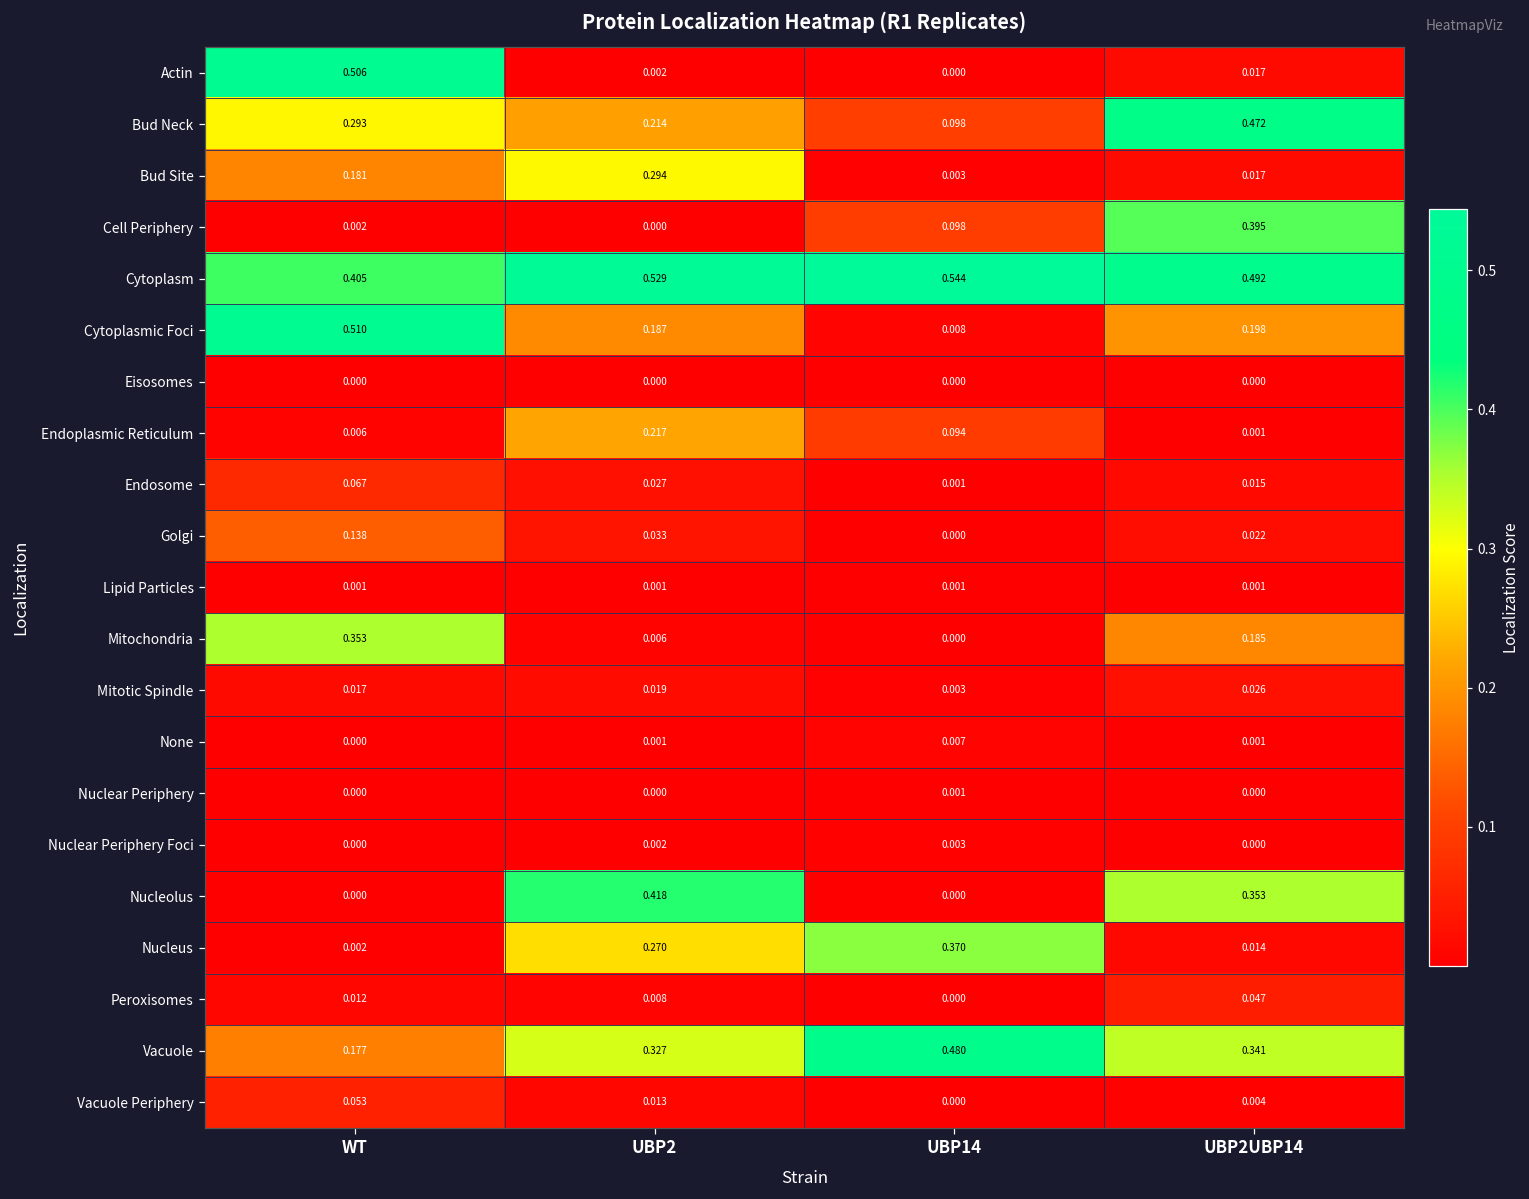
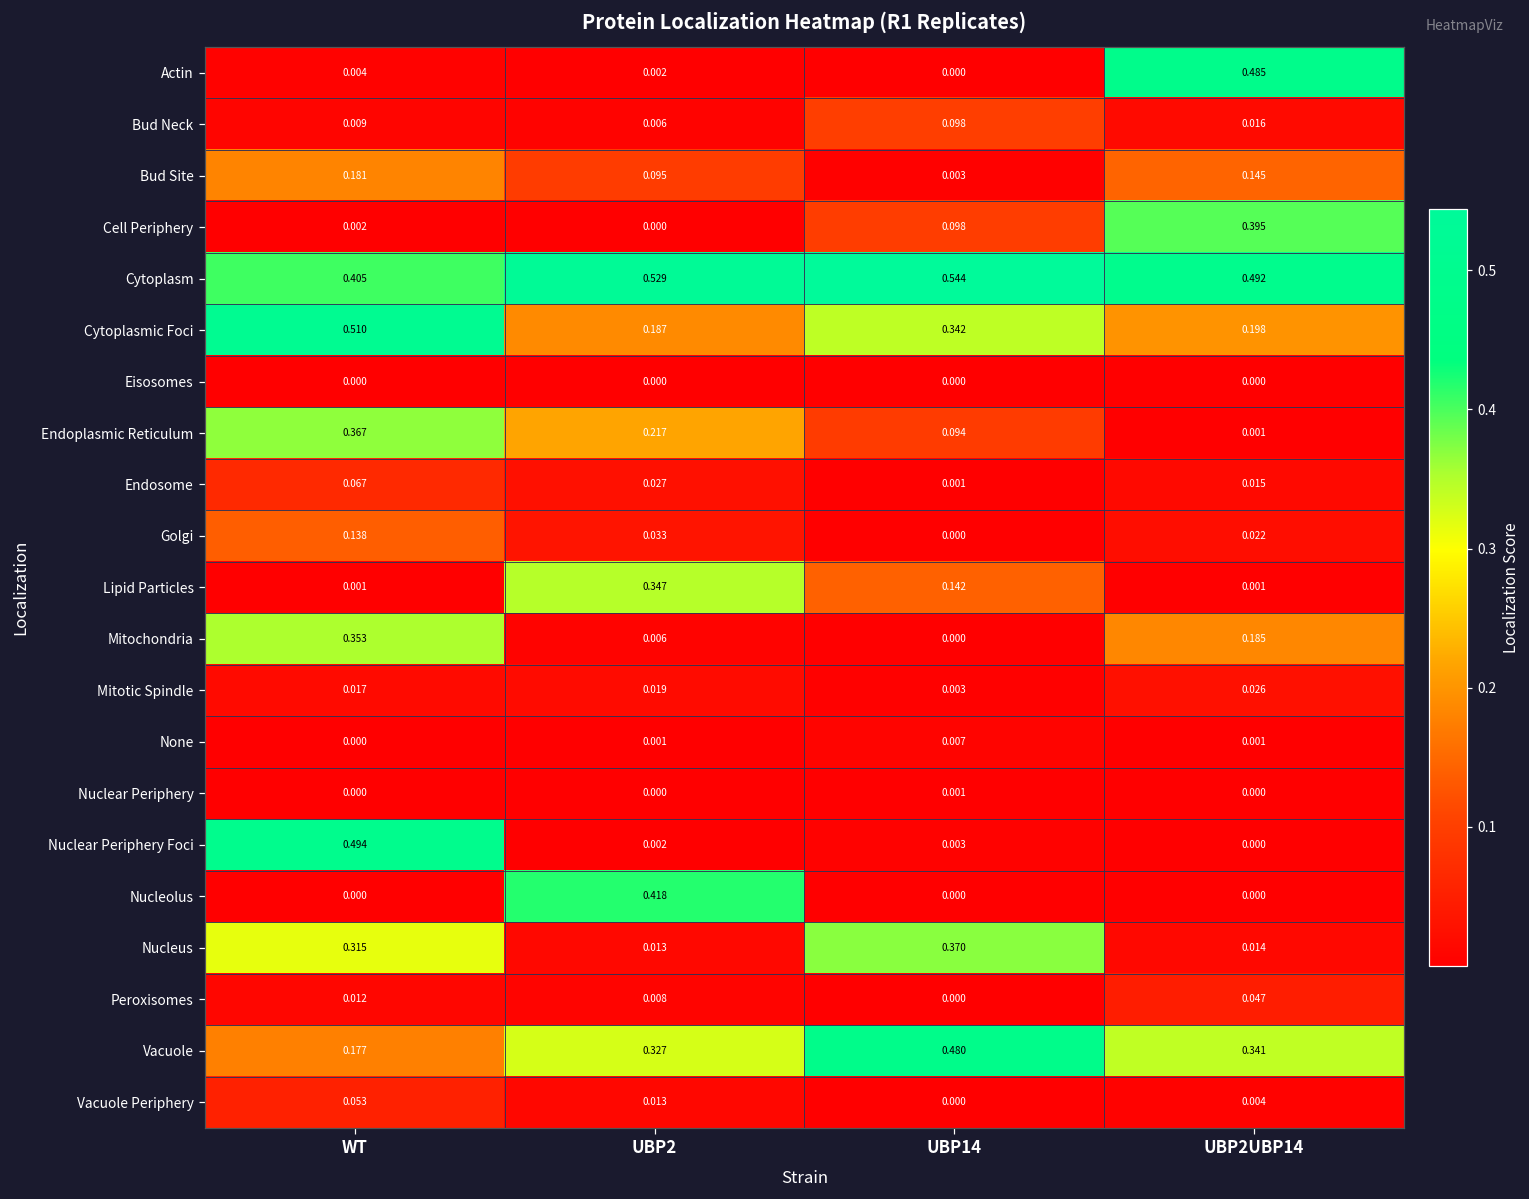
  {
    "Actin": {
-     "WT": 0.506,
+     "WT": 0.004,
      "UBP2": 0.002,
      "UBP14": 0.000,
-     "UBP2UBP14": 0.017
+     "UBP2UBP14": 0.485
    },
    "Bud Neck": {
-     "WT": 0.293,
-     "UBP2": 0.214,
+     "WT": 0.009,
+     "UBP2": 0.006,
      "UBP14": 0.098,
-     "UBP2UBP14": 0.472
+     "UBP2UBP14": 0.016
    },
    "Bud Site": {
      "WT": 0.181,
-     "UBP2": 0.294,
+     "UBP2": 0.095,
      "UBP14": 0.003,
-     "UBP2UBP14": 0.017
+     "UBP2UBP14": 0.145
    },
    "Cell Periphery": {
      "WT": 0.002,
      "UBP2": 0.000,
      "UBP14": 0.098,
      "UBP2UBP14": 0.395
    },
    "Cytoplasm": {
      "WT": 0.405,
      "UBP2": 0.529,
      "UBP14": 0.544,
      "UBP2UBP14": 0.492
    },
    "Cytoplasmic Foci": {
      "WT": 0.510,
      "UBP2": 0.187,
-     "UBP14": 0.008,
+     "UBP14": 0.342,
      "UBP2UBP14": 0.198
    },
    "Eisosomes": {
      "WT": 0.000,
      "UBP2": 0.000,
      "UBP14": 0.000,
      "UBP2UBP14": 0.000
    },
    "Endoplasmic Reticulum": {
-     "WT": 0.006,
+     "WT": 0.367,
      "UBP2": 0.217,
      "UBP14": 0.094,
      "UBP2UBP14": 0.001
    },
    "Endosome": {
      "WT": 0.067,
      "UBP2": 0.027,
      "UBP14": 0.001,
      "UBP2UBP14": 0.015
    },
    "Golgi": {
      "WT": 0.138,
      "UBP2": 0.033,
      "UBP14": 0.000,
      "UBP2UBP14": 0.022
    },
    "Lipid Particles": {
      "WT": 0.001,
-     "UBP2": 0.001,
-     "UBP14": 0.001,
+     "UBP2": 0.347,
+     "UBP14": 0.142,
      "UBP2UBP14": 0.001
    },
    "Mitochondria": {
      "WT": 0.353,
      "UBP2": 0.006,
      "UBP14": 0.000,
      "UBP2UBP14": 0.185
    },
    "Mitotic Spindle": {
      "WT": 0.017,
      "UBP2": 0.019,
      "UBP14": 0.003,
      "UBP2UBP14": 0.026
    },
    "None": {
      "WT": 0.000,
      "UBP2": 0.001,
      "UBP14": 0.007,
      "UBP2UBP14": 0.001
    },
    "Nuclear Periphery": {
      "WT": 0.000,
      "UBP2": 0.000,
      "UBP14": 0.001,
      "UBP2UBP14": 0.000
    },
    "Nuclear Periphery Foci": {
-     "WT": 0.000,
+     "WT": 0.494,
      "UBP2": 0.002,
      "UBP14": 0.003,
      "UBP2UBP14": 0.000
    },
    "Nucleolus": {
      "WT": 0.000,
      "UBP2": 0.418,
      "UBP14": 0.000,
-     "UBP2UBP14": 0.353
+     "UBP2UBP14": 0.000
    },
    "Nucleus": {
-     "WT": 0.002,
-     "UBP2": 0.270,
+     "WT": 0.315,
+     "UBP2": 0.013,
      "UBP14": 0.370,
      "UBP2UBP14": 0.014
    },
    "Peroxisomes": {
      "WT": 0.012,
      "UBP2": 0.008,
      "UBP14": 0.000,
      "UBP2UBP14": 0.047
    },
    "Vacuole": {
      "WT": 0.177,
      "UBP2": 0.327,
      "UBP14": 0.480,
      "UBP2UBP14": 0.341
    },
    "Vacuole Periphery": {
      "WT": 0.053,
      "UBP2": 0.013,
      "UBP14": 0.000,
      "UBP2UBP14": 0.004
    }
  }
